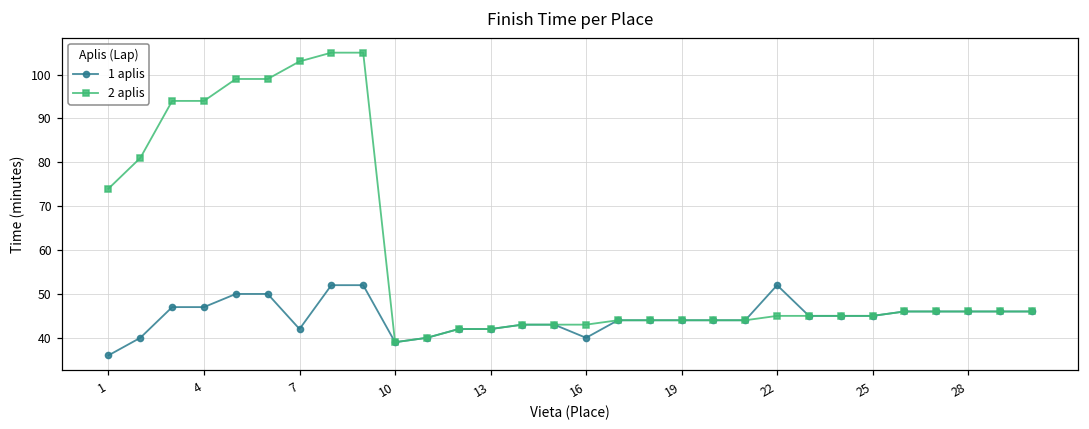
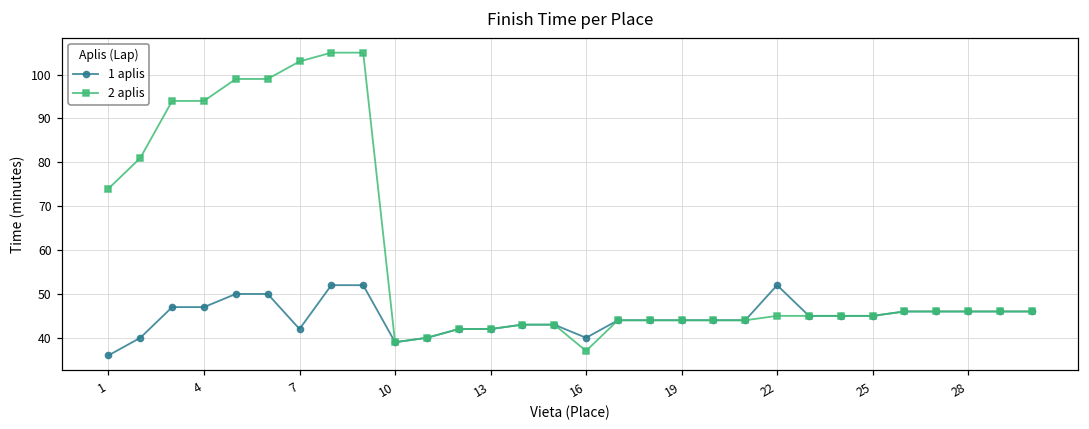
  {
    "1 aplis": {
      "1": 36,
      "4": 47,
      "7": 42,
      "16": 40,
      "22": 52
    },
    "2 aplis": {
      "1": 74,
      "4": 94,
      "7": 103,
-     "16": 43,
+     "16": 37,
      "22": 45
    }
  }
